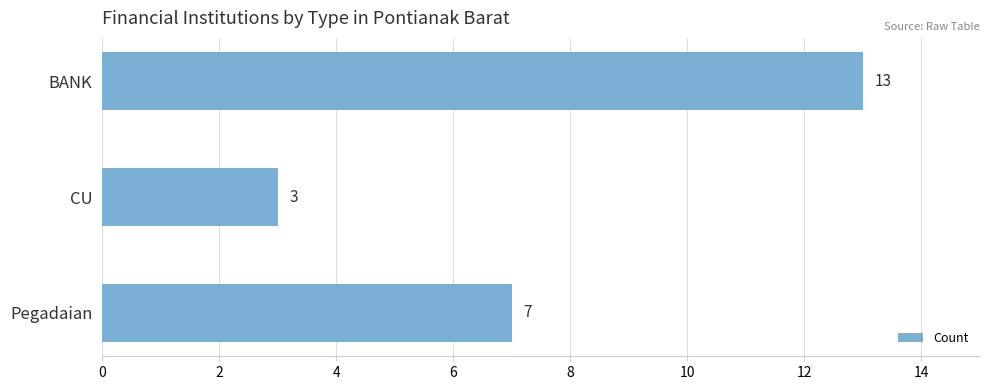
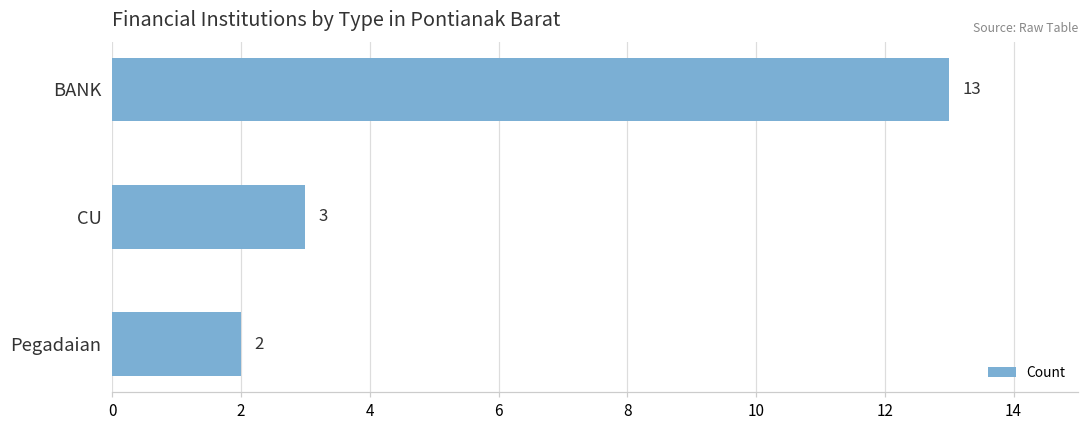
  {
    "BANK": 13,
    "CU": 3,
-   "Pegadaian": 7
+   "Pegadaian": 2
  }
